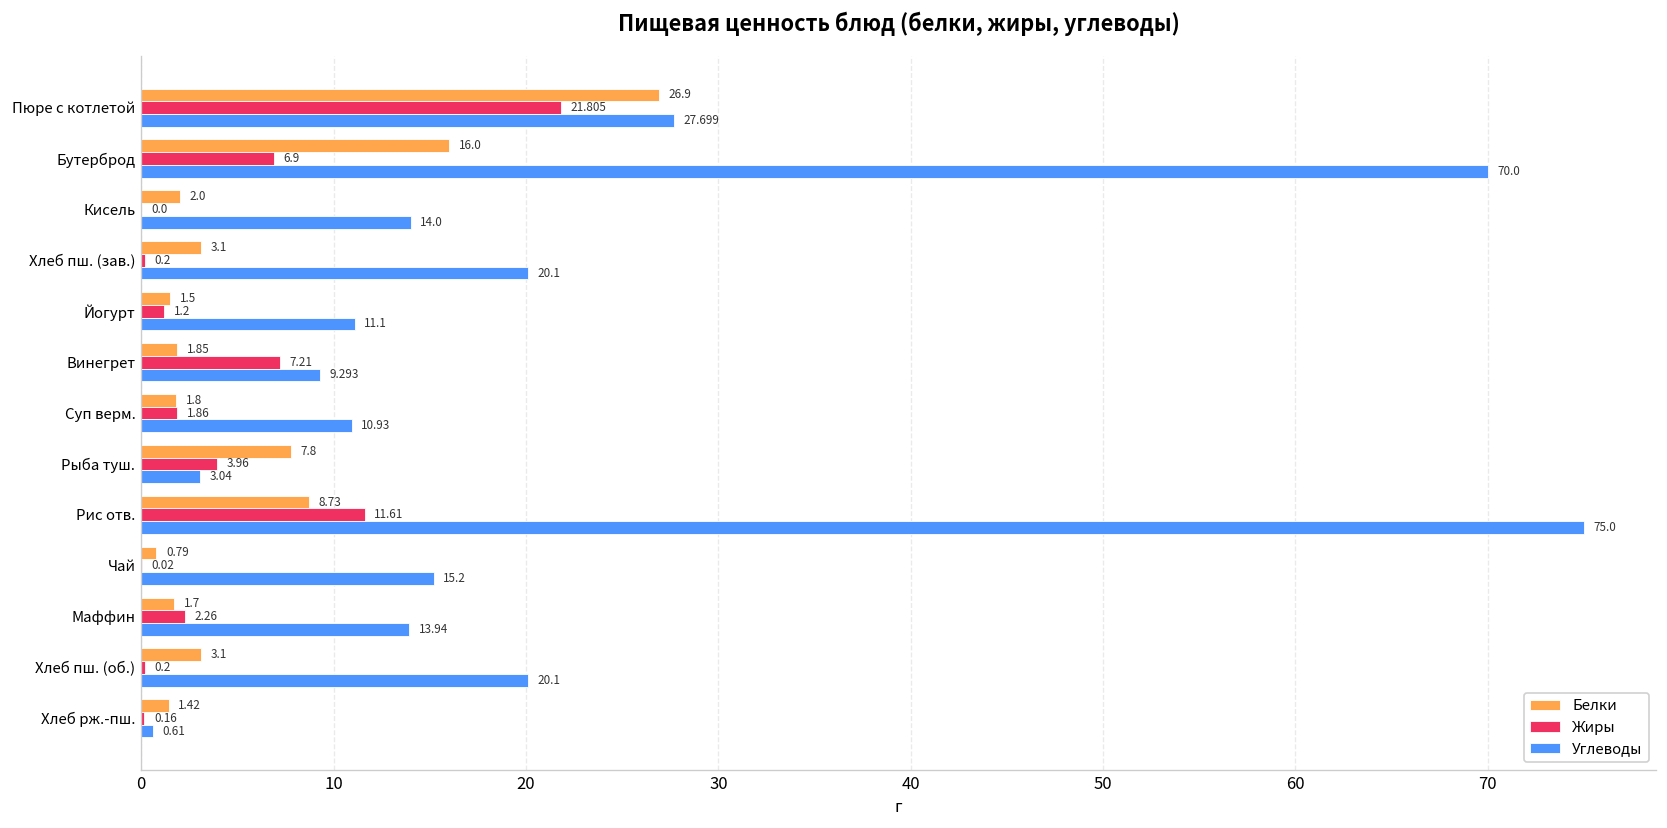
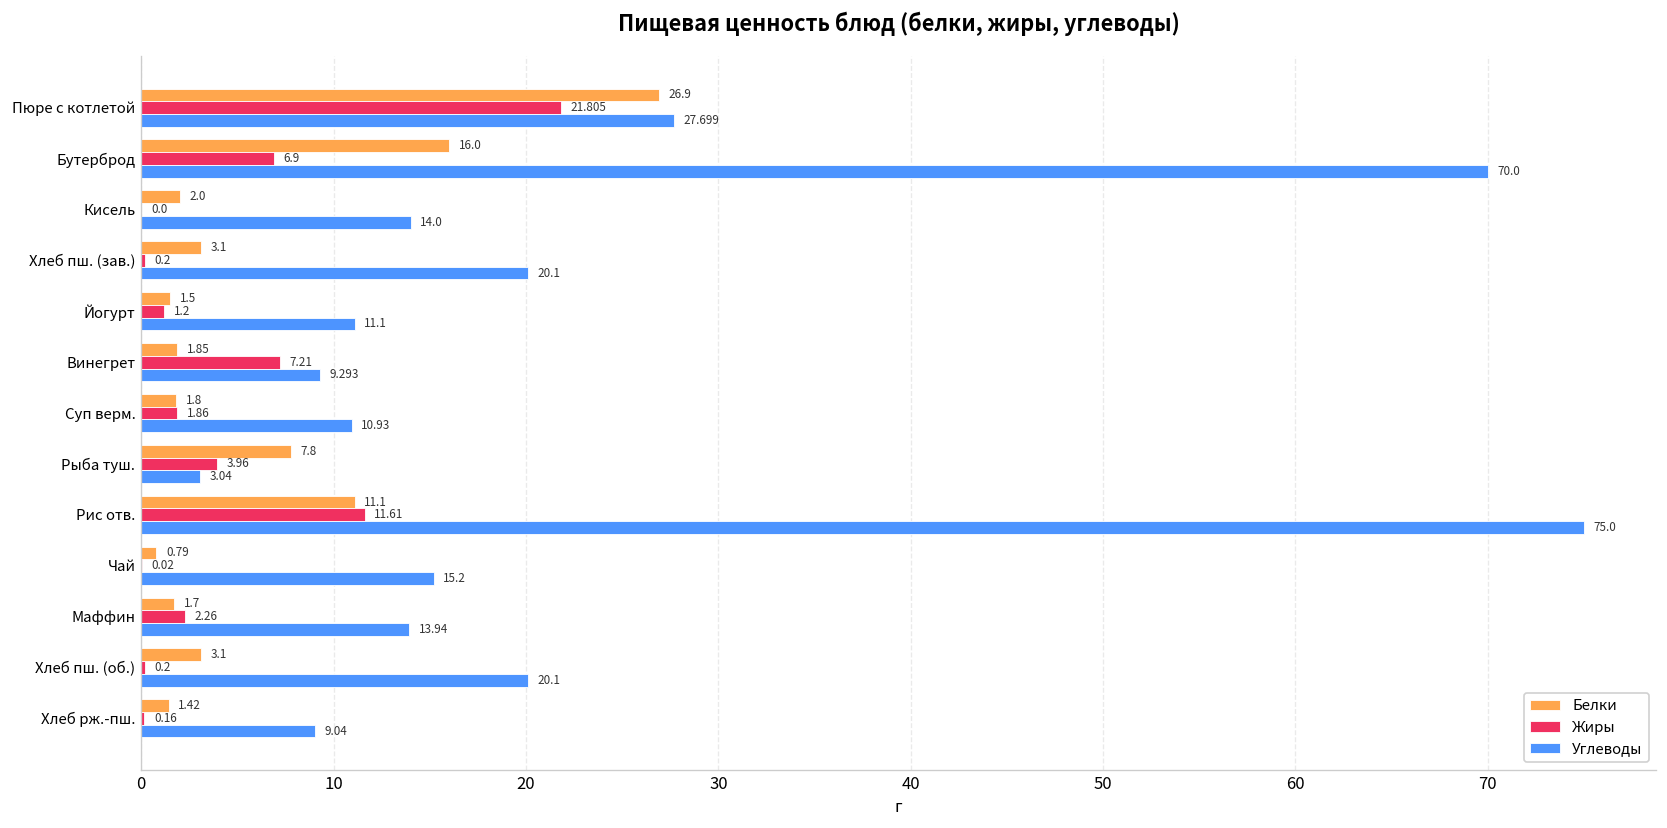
  {
    "Белки": {
      "Пюре с котлетой": 26.9,
      "Бутерброд": 16.0,
      "Кисель": 2.0,
      "Хлеб пш. (зав.)": 3.1,
      "Йогурт": 1.5,
      "Винегрет": 1.85,
      "Суп верм.": 1.8,
      "Рыба туш.": 7.8,
-     "Рис отв.": 8.73,
+     "Рис отв.": 11.1,
      "Чай": 0.79,
      "Маффин": 1.7,
      "Хлеб пш. (об.)": 3.1,
      "Хлеб рж.-пш.": 1.42
    },
    "Жиры": {
      "Пюре с котлетой": 21.805,
      "Бутерброд": 6.9,
      "Кисель": 0.0,
      "Хлеб пш. (зав.)": 0.2,
      "Йогурт": 1.2,
      "Винегрет": 7.21,
      "Суп верм.": 1.86,
      "Рыба туш.": 3.96,
      "Рис отв.": 11.61,
      "Чай": 0.02,
      "Маффин": 2.26,
      "Хлеб пш. (об.)": 0.2,
      "Хлеб рж.-пш.": 0.16
    },
    "Углеводы": {
      "Пюре с котлетой": 27.699,
      "Бутерброд": 70.0,
      "Кисель": 14.0,
      "Хлеб пш. (зав.)": 20.1,
      "Йогурт": 11.1,
      "Винегрет": 9.293,
      "Суп верм.": 10.93,
      "Рыба туш.": 3.04,
      "Рис отв.": 75.0,
      "Чай": 15.2,
      "Маффин": 13.94,
      "Хлеб пш. (об.)": 20.1,
-     "Хлеб рж.-пш.": 0.61
+     "Хлеб рж.-пш.": 9.04
    }
  }
